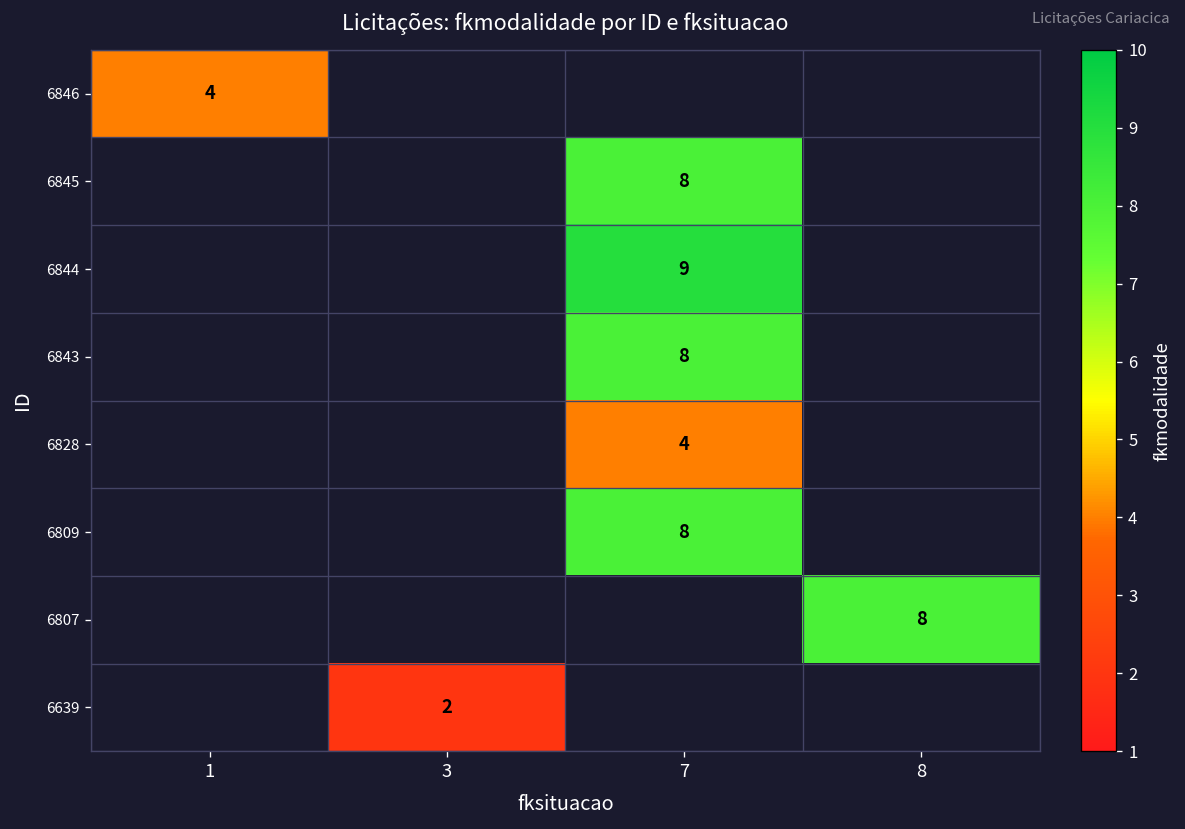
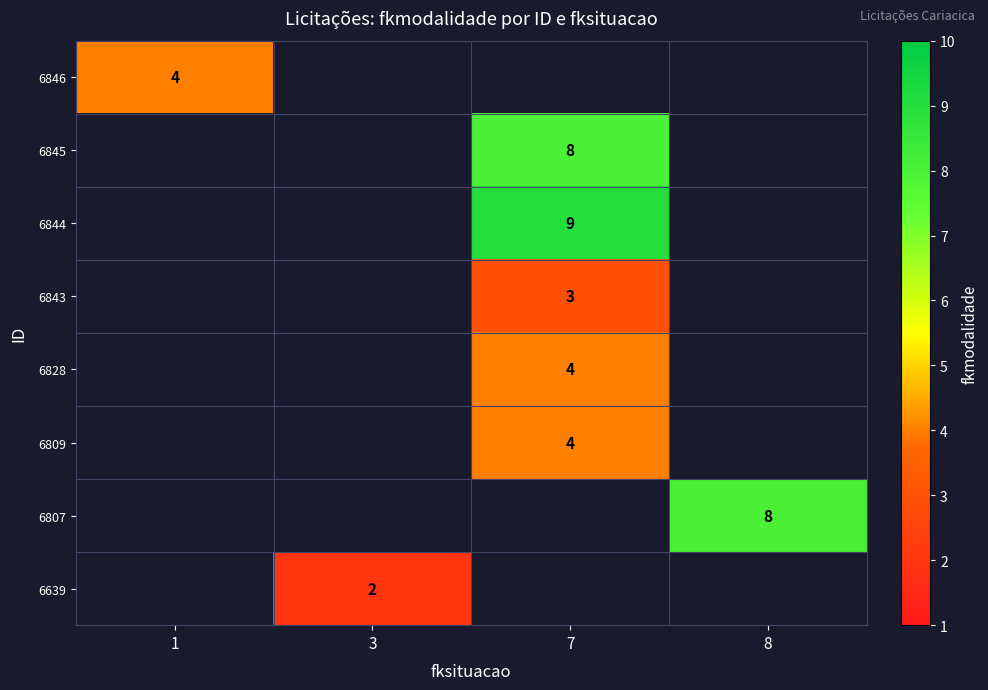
  {
    "6846": {
      "1": 4
    },
    "6845": {
      "7": 8
    },
    "6844": {
      "7": 9
    },
    "6843": {
-     "7": 8
+     "7": 3
    },
    "6828": {
      "7": 4
    },
    "6809": {
-     "7": 8
+     "7": 4
    },
    "6807": {
      "8": 8
    },
    "6639": {
      "3": 2
    }
  }
